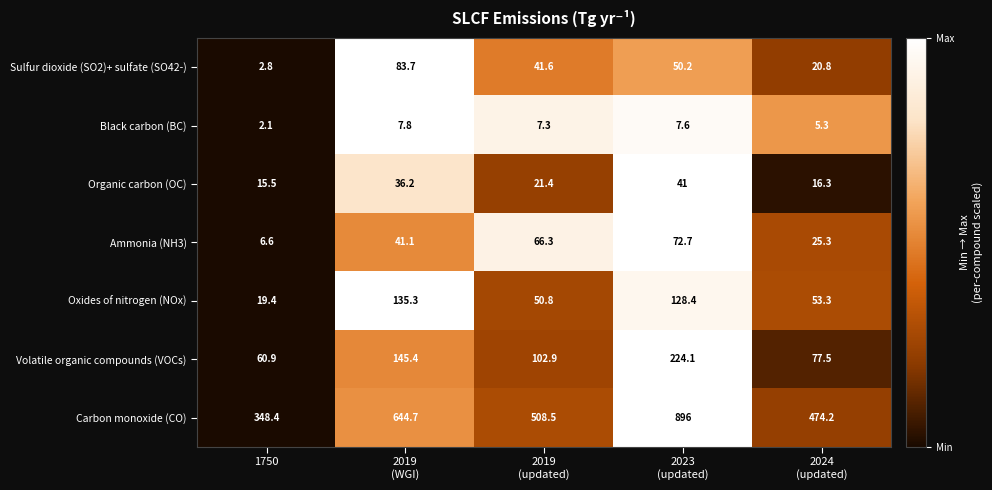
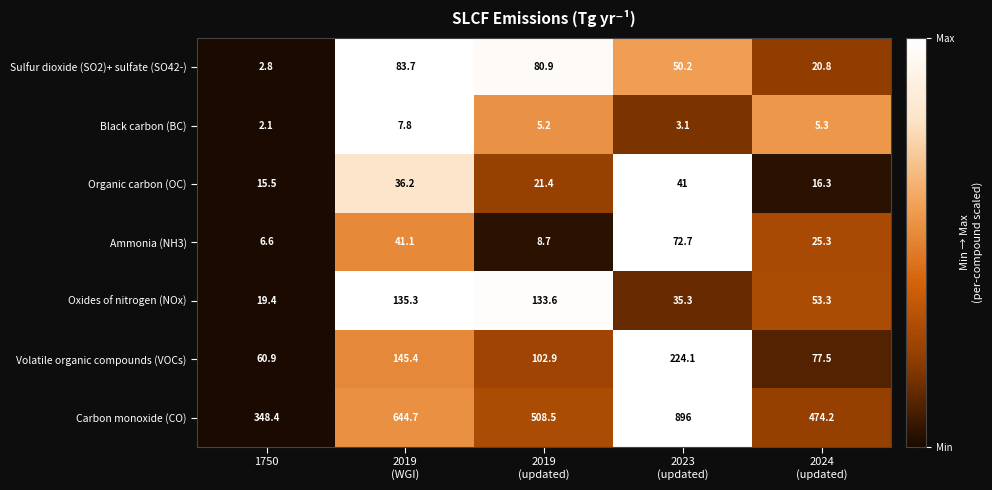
  {
    "Sulfur dioxide (SO2)+ sulfate (SO42-)": {
      "1750": 2.8,
      "2019 (WGI)": 83.7,
-     "2019 (updated)": 41.6,
+     "2019 (updated)": 80.9,
      "2023 (updated)": 50.2,
      "2024 (updated)": 20.8
    },
    "Black carbon (BC)": {
      "1750": 2.1,
      "2019 (WGI)": 7.8,
-     "2019 (updated)": 7.3,
-     "2023 (updated)": 7.6,
+     "2019 (updated)": 5.2,
+     "2023 (updated)": 3.1,
      "2024 (updated)": 5.3
    },
    "Organic carbon (OC)": {
      "1750": 15.5,
      "2019 (WGI)": 36.2,
      "2019 (updated)": 21.4,
      "2023 (updated)": 41,
      "2024 (updated)": 16.3
    },
    "Ammonia (NH3)": {
      "1750": 6.6,
      "2019 (WGI)": 41.1,
-     "2019 (updated)": 66.3,
+     "2019 (updated)": 8.7,
      "2023 (updated)": 72.7,
      "2024 (updated)": 25.3
    },
    "Oxides of nitrogen (NOx)": {
      "1750": 19.4,
      "2019 (WGI)": 135.3,
-     "2019 (updated)": 50.8,
-     "2023 (updated)": 128.4,
+     "2019 (updated)": 133.6,
+     "2023 (updated)": 35.3,
      "2024 (updated)": 53.3
    },
    "Volatile organic compounds (VOCs)": {
      "1750": 60.9,
      "2019 (WGI)": 145.4,
      "2019 (updated)": 102.9,
      "2023 (updated)": 224.1,
      "2024 (updated)": 77.5
    },
    "Carbon monoxide (CO)": {
      "1750": 348.4,
      "2019 (WGI)": 644.7,
      "2019 (updated)": 508.5,
      "2023 (updated)": 896,
      "2024 (updated)": 474.2
    }
  }
